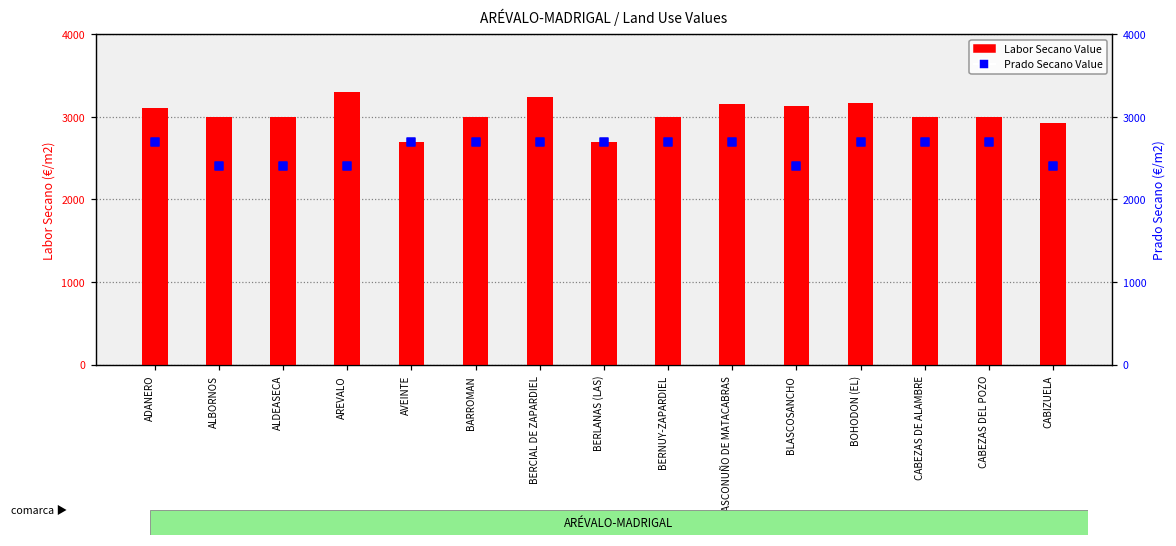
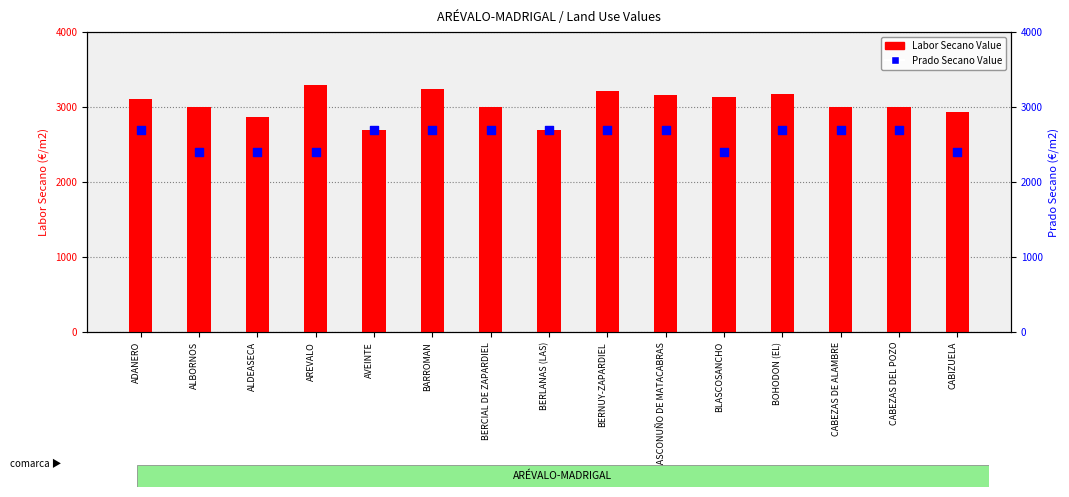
  {
    "Labor Secano Value": {
      "ADANERO": 3100,
      "ALBORNOS": 3000,
-     "ALDEASECA": 3000,
+     "ALDEASECA": 2900,
      "AREVALO": 3300,
      "AVEINTE": 2700,
-     "BARROMAN": 3000,
-     "BERCIAL DE ZAPARDIEL": 3200,
+     "BARROMAN": 3200,
+     "BERCIAL DE ZAPARDIEL": 3000,
      "BERLANAS (LAS)": 2700,
-     "BERNUY-ZAPARDIEL": 3000,
+     "BERNUY-ZAPARDIEL": 3200,
      "BLASCONUÑO DE MATACABRAS": 3200,
      "BLASCOSANCHO": 3100,
      "BOHODON (EL)": 3200,
      "CABEZAS DE ALAMBRE": 3000,
      "CABEZAS DEL POZO": 3000,
      "CABIZUELA": 2900
    }
  }
